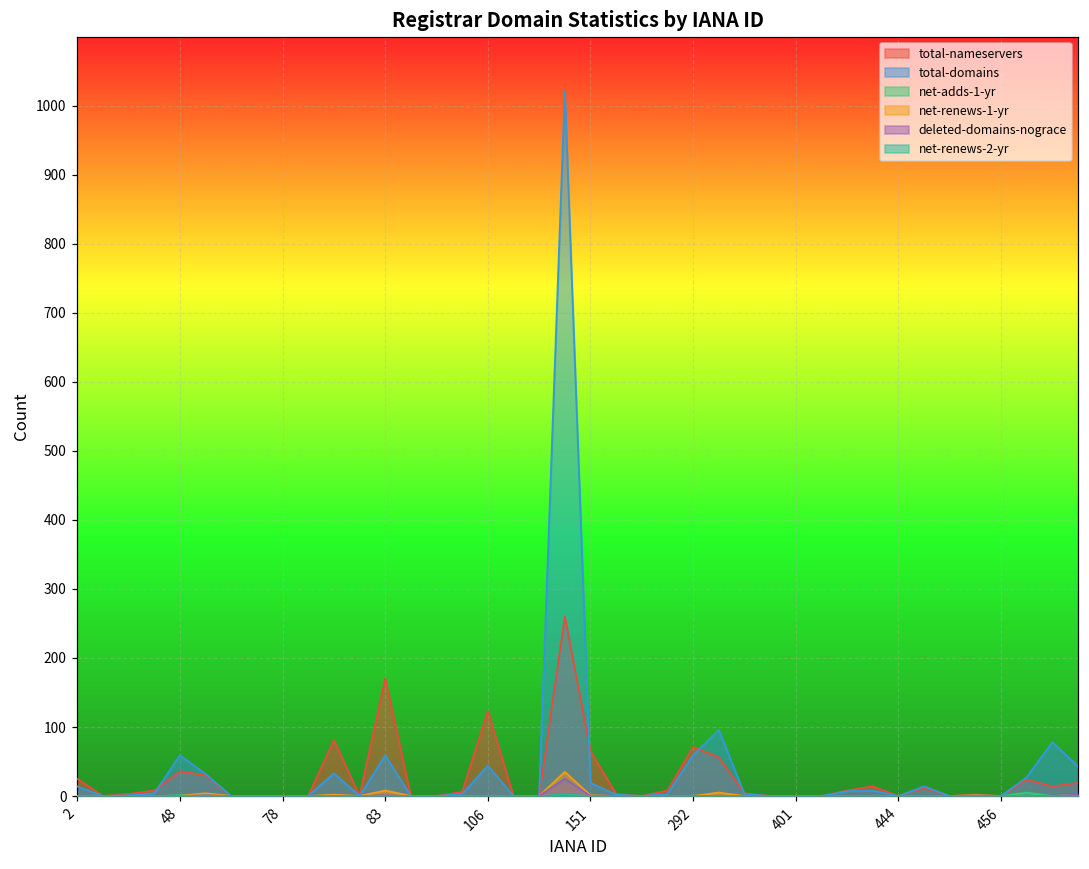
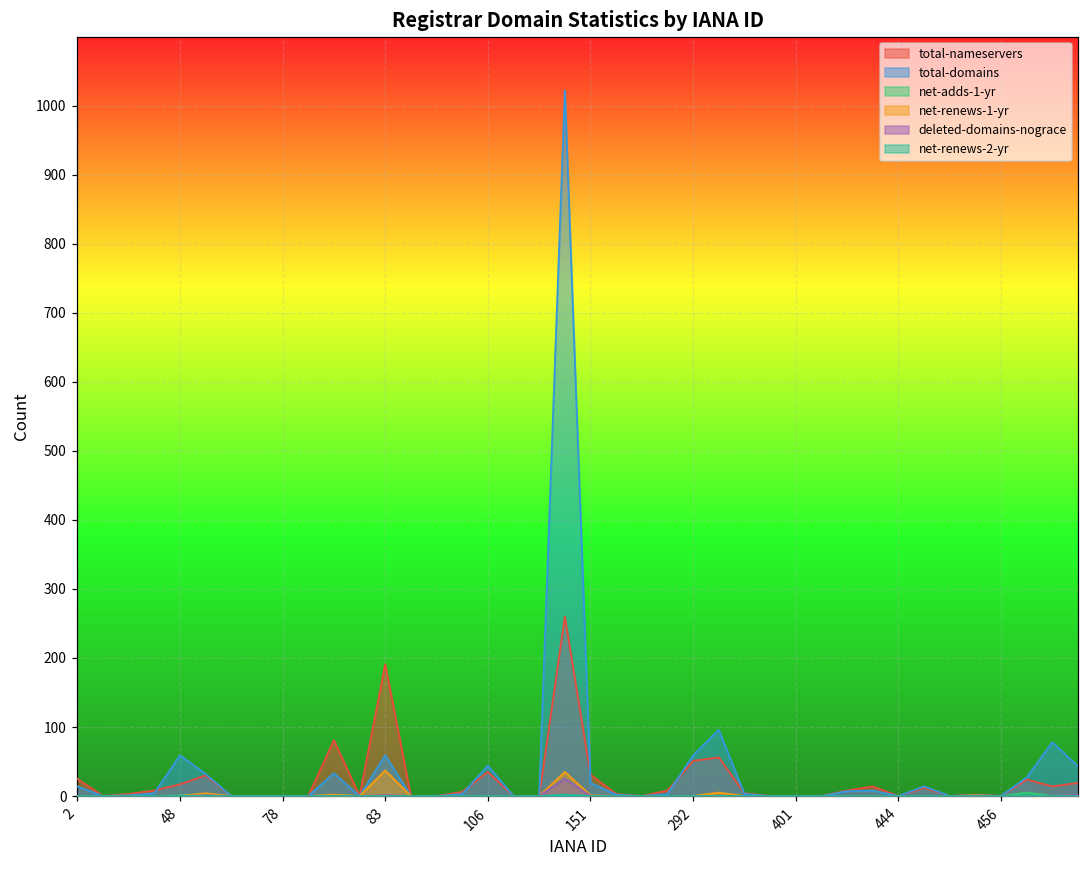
  {
    "total-nameservers": {
-     "48": 40,
-     "83": 170,
-     "106": 120,
-     "151": 70,
-     "292": 70
+     "48": 20,
+     "83": 190,
+     "106": 40,
+     "151": 30,
+     "292": 50
    },
    "net-renews-1-yr": {
-     "83": 10
+     "83": 40
    }
  }
